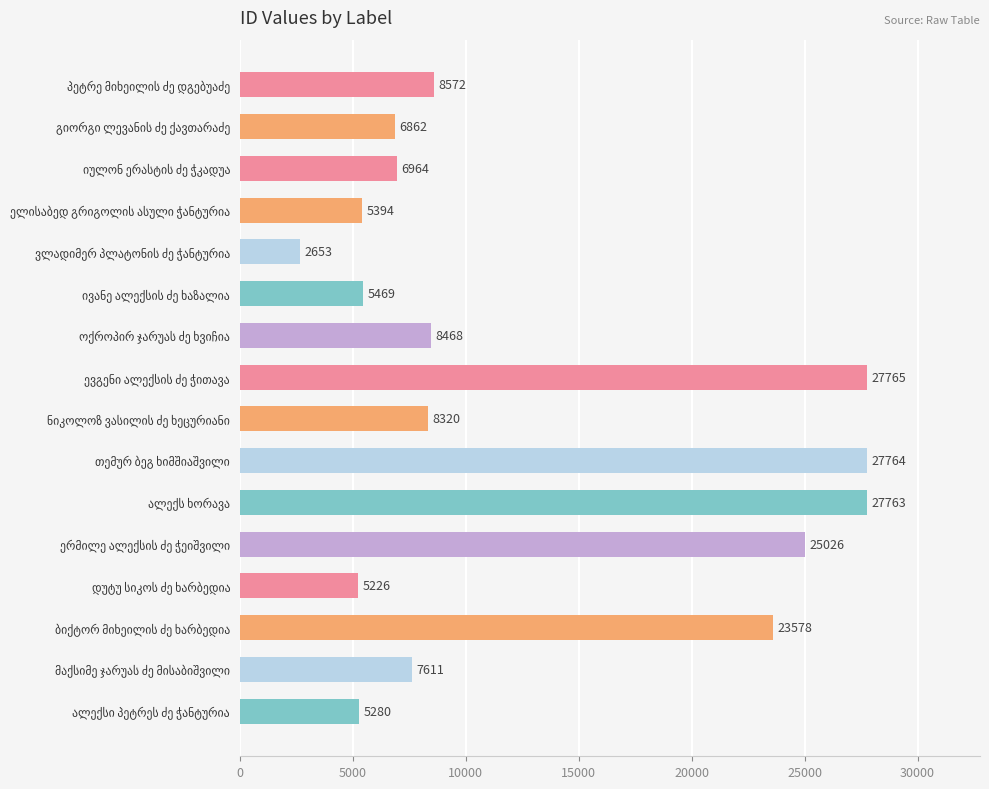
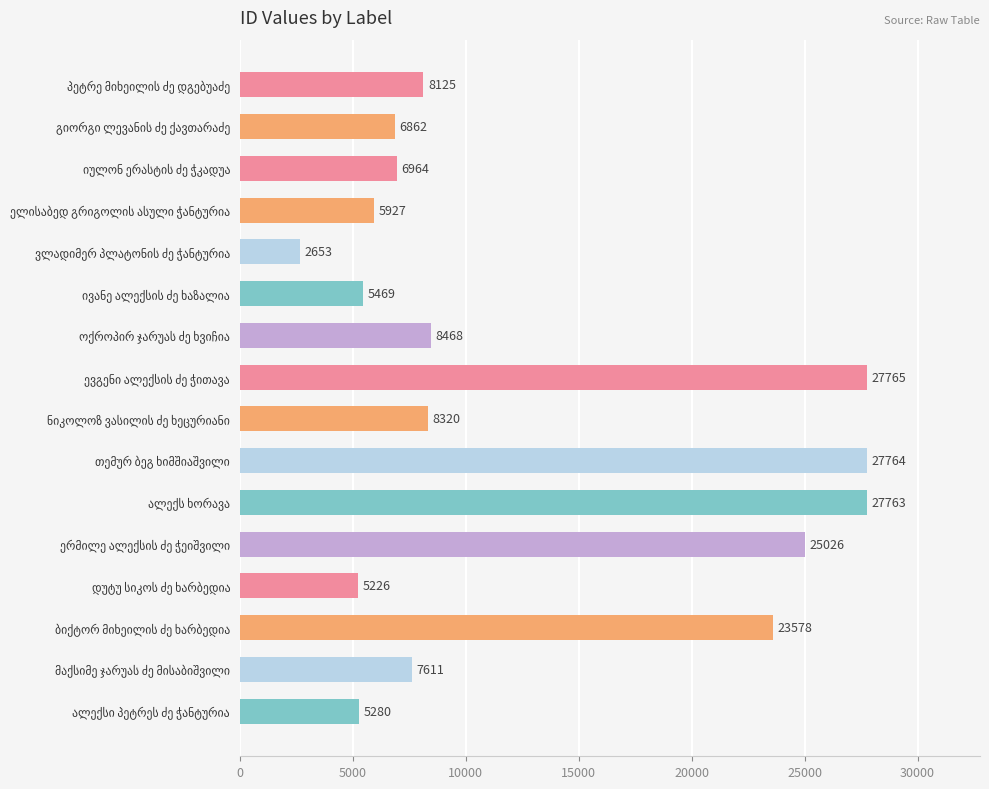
  {
-   "პეტრე მიხეილის ძე დგებუაძე": 8572,
+   "პეტრე მიხეილის ძე დგებუაძე": 8125,
    "გიორგი ლევანის ძე ქავთარაძე": 6862,
    "იულონ ერასტის ძე ჭკადუა": 6964,
-   "ელისაბედ გრიგოლის ასული ჭანტურია": 5394,
+   "ელისაბედ გრიგოლის ასული ჭანტურია": 5927,
    "ვლადიმერ პლატონის ძე ჭანტურია": 2653,
    "ივანე ალექსის ძე ხაზალია": 5469,
    "ოქროპირ ჯარუას ძე ხვიჩია": 8468,
    "ევგენი ალექსის ძე ჭითავა": 27765,
    "ნიკოლოზ ვასილის ძე ხეცურიანი": 8320,
    "თემურ ბეგ ხიმშიაშვილი": 27764,
    "ალექს ხორავა": 27763,
    "ერმილე ალექსის ძე ჭეიშვილი": 25026,
    "დუტუ სიკოს ძე ხარბედია": 5226,
    "ბიქტორ მიხეილის ძე ხარბედია": 23578,
    "მაქსიმე ჯარუას ძე მისაბიშვილი": 7611,
    "ალექსი პეტრეს ძე ჭანტურია": 5280
  }
